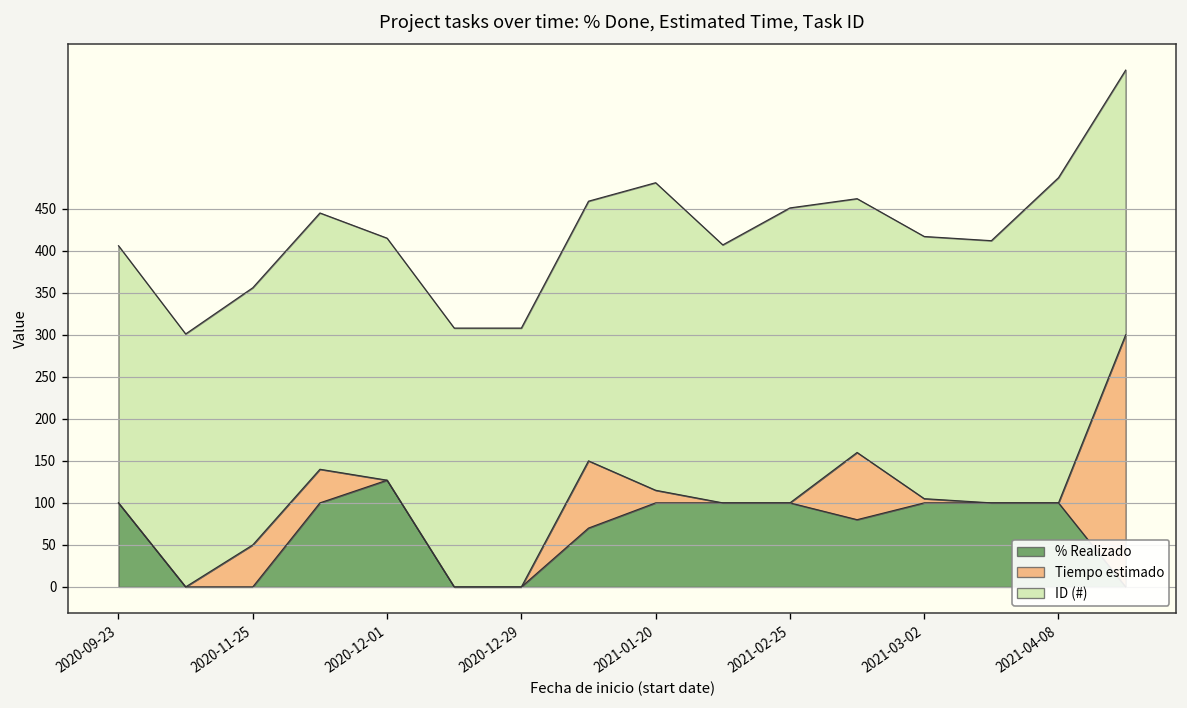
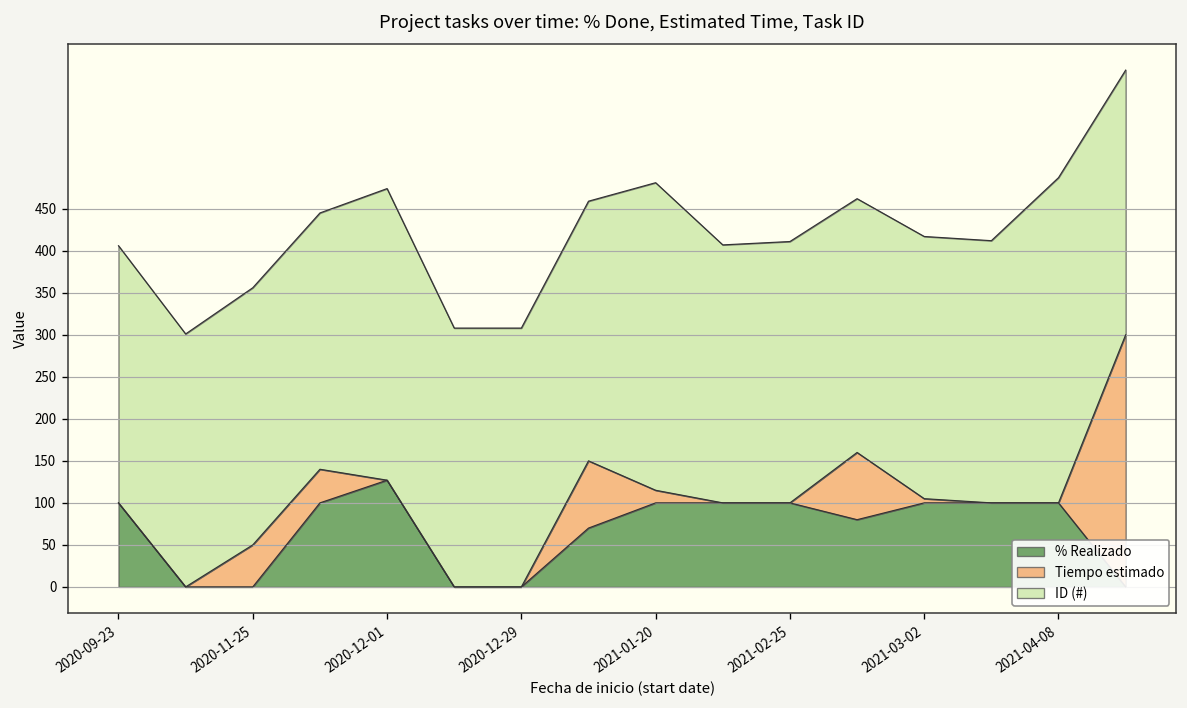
  {
    "% Realizado": {
      "2021-01-20": 100
    },
    "Tiempo estimado": {
      "2021-01-20": 20
    },
    "ID (#)": {
      "2020-09-23": 310,
-     "2020-12-01": 290,
+     "2020-12-01": 350,
      "2020-12-29": 310,
      "2021-01-20": 370,
-     "2021-02-25": 350,
+     "2021-02-25": 310,
      "2021-04-08": 390
    }
  }
